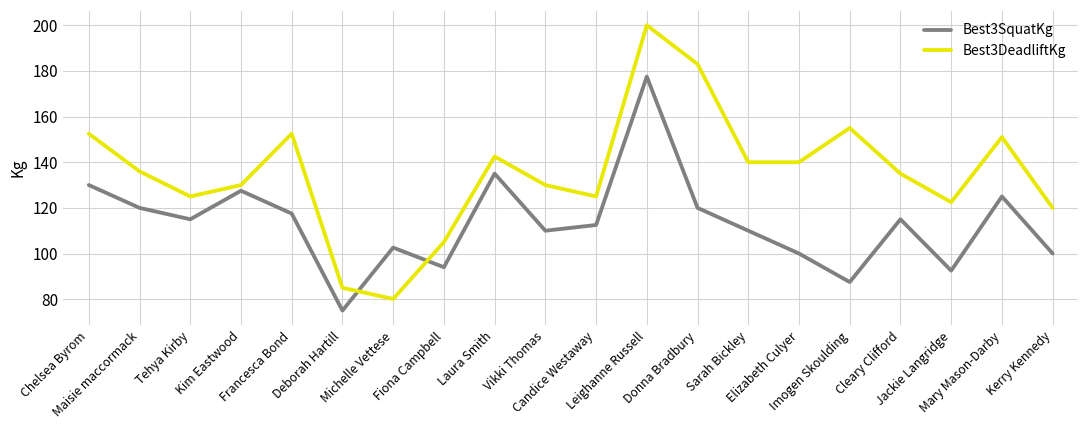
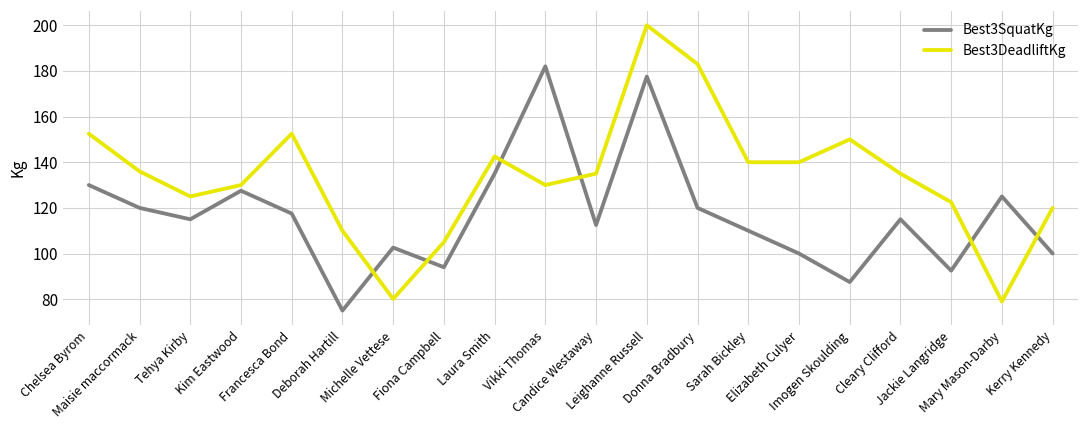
  {
    "Best3SquatKg": {
      "Chelsea Byrom": 130,
      "Maisie maccormack": 120,
      "Tehya Kirby": 115,
      "Kim Eastwood": 128,
      "Francesca Bond": 118,
      "Deborah Hartill": 75,
      "Michelle Vettese": 103,
      "Fiona Campbell": 94,
      "Laura Smith": 135,
-     "Vikki Thomas": 110,
+     "Vikki Thomas": 182,
      "Candice Westaway": 113,
      "Leighanne Russell": 178,
      "Donna Bradbury": 120,
      "Sarah Bickley": 110,
      "Elizabeth Culyer": 100,
      "Imogen Skoulding": 88,
      "Cleary Clifford": 115,
      "Jackie Langridge": 93,
      "Mary Mason-Darby": 125,
      "Kerry Kennedy": 100
    },
    "Best3DeadliftKg": {
      "Chelsea Byrom": 153,
      "Maisie maccormack": 136,
      "Tehya Kirby": 125,
      "Kim Eastwood": 130,
      "Francesca Bond": 153,
-     "Deborah Hartill": 85,
+     "Deborah Hartill": 110,
      "Michelle Vettese": 80,
      "Fiona Campbell": 105,
      "Laura Smith": 143,
      "Vikki Thomas": 130,
-     "Candice Westaway": 125,
+     "Candice Westaway": 135,
      "Leighanne Russell": 200,
      "Donna Bradbury": 183,
      "Sarah Bickley": 140,
      "Elizabeth Culyer": 140,
-     "Imogen Skoulding": 155,
+     "Imogen Skoulding": 150,
      "Cleary Clifford": 135,
      "Jackie Langridge": 123,
-     "Mary Mason-Darby": 151,
+     "Mary Mason-Darby": 79,
      "Kerry Kennedy": 120
    }
  }
